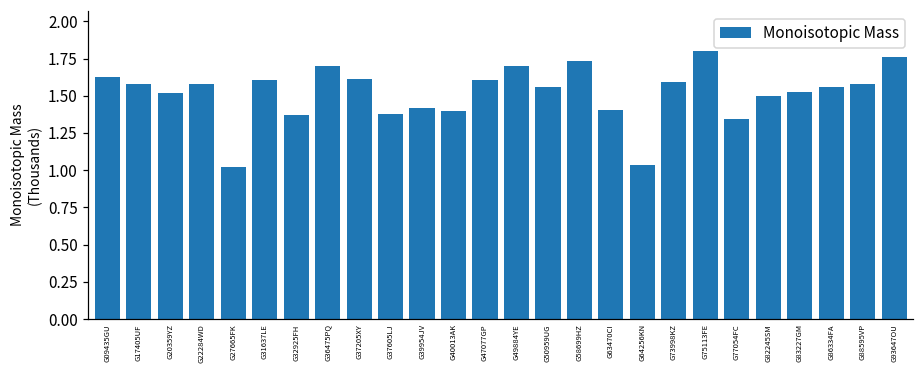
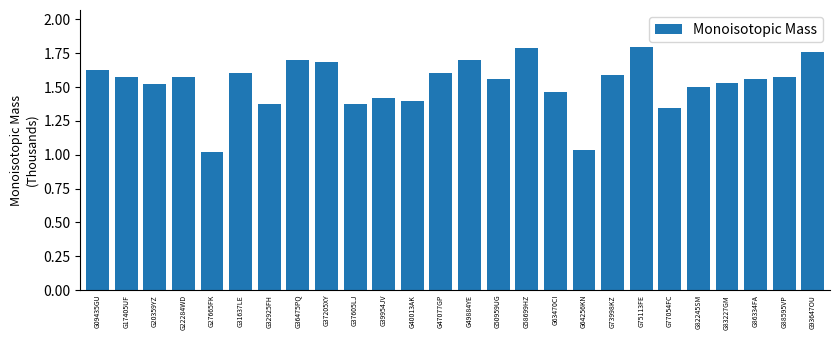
  {
    "G09435GU": 1.63,
    "G17405UF": 1.58,
    "G20359YZ": 1.52,
    "G22284WD": 1.58,
    "G27665FK": 1.02,
    "G31637LE": 1.61,
    "G32925FH": 1.37,
    "G36475PQ": 1.70,
-   "G37205XY": 1.61,
+   "G37205XY": 1.68,
    "G37605LJ": 1.37,
    "G39954JV": 1.42,
    "G40013AK": 1.40,
    "G47077GP": 1.61,
    "G49884YE": 1.70,
    "G50959UG": 1.56,
-   "G58699HZ": 1.73,
-   "G63470CI": 1.40,
+   "G58699HZ": 1.79,
+   "G63470CI": 1.46,
    "G64256KN": 1.03,
    "G73998KZ": 1.59,
    "G75113FE": 1.80,
    "G77054FC": 1.35,
    "G82245SM": 1.50,
    "G83227GM": 1.53,
    "G86334FA": 1.56,
    "G88595VP": 1.58,
    "G93647OU": 1.76
  }
